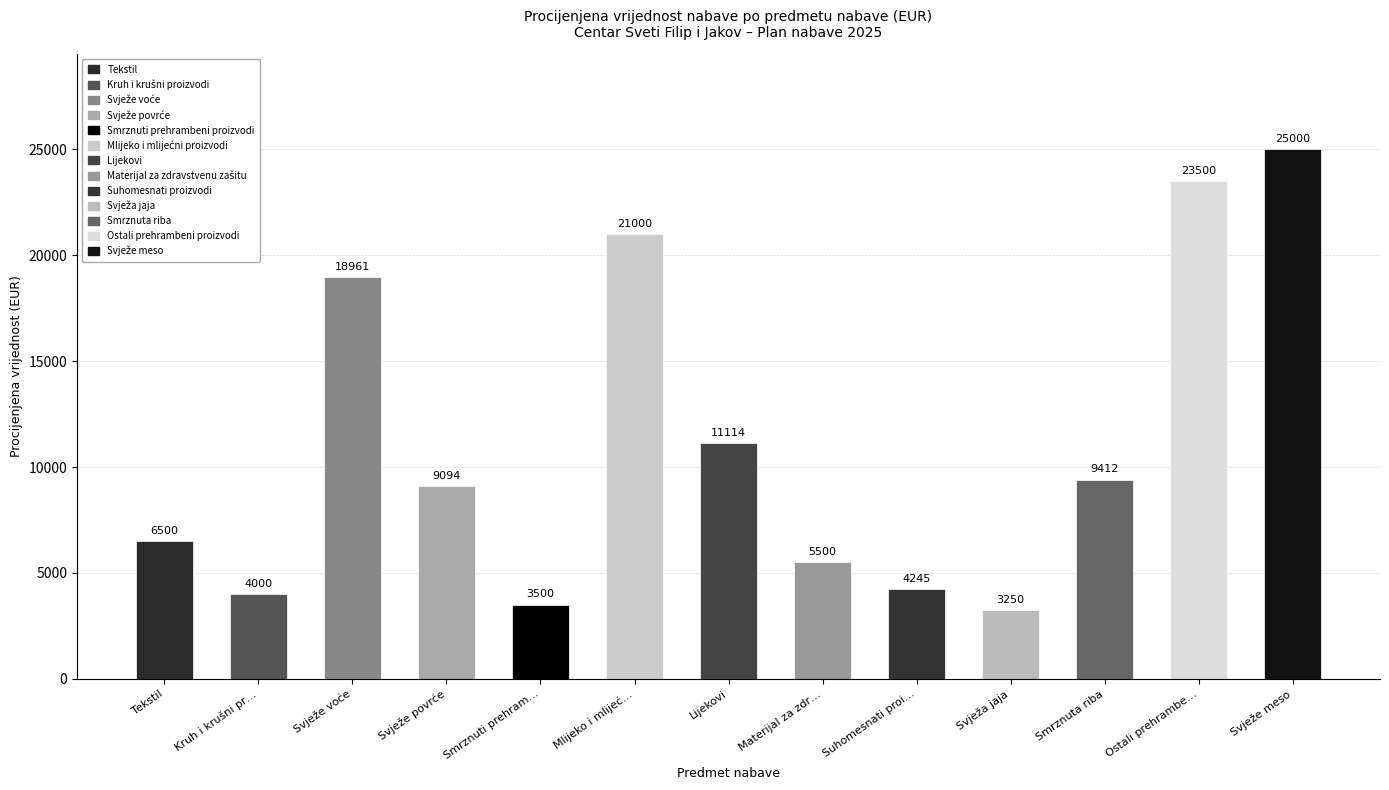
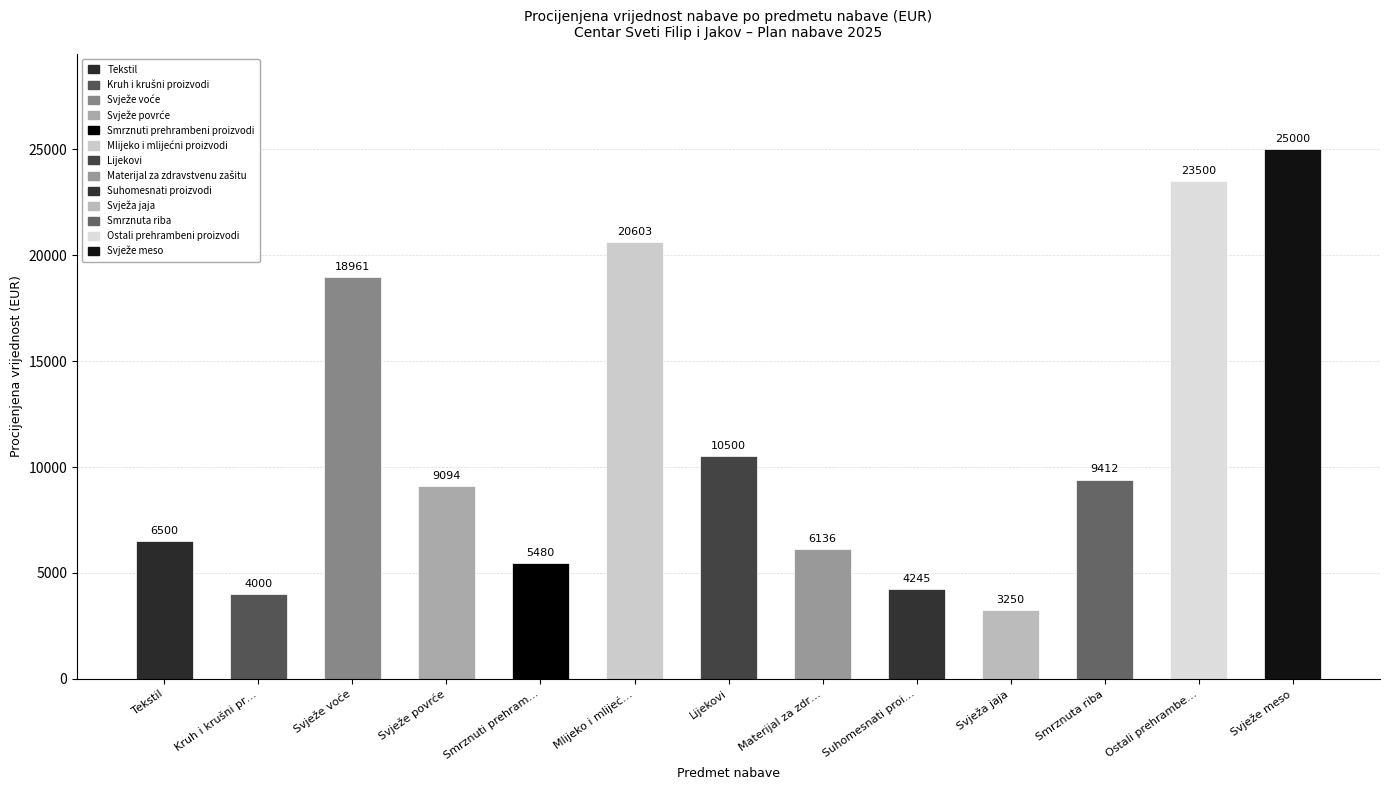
  {
    "Tekstil": 6500,
    "Kruh i krušni pr…": 4000,
    "Svježe voće": 18961,
    "Svježe povrće": 9094,
-   "Smrznuti prehram…": 3500,
-   "Mlijeko i mlijeć…": 21000,
-   "Lijekovi": 11114,
-   "Materijal za zdr…": 5500,
+   "Smrznuti prehram…": 5480,
+   "Mlijeko i mlijeć…": 20603,
+   "Lijekovi": 10500,
+   "Materijal za zdr…": 6136,
    "Suhomesnati proi…": 4245,
    "Svježa jaja": 3250,
    "Smrznuta riba": 9412,
    "Ostali prehrambe…": 23500,
    "Svježe meso": 25000
  }
